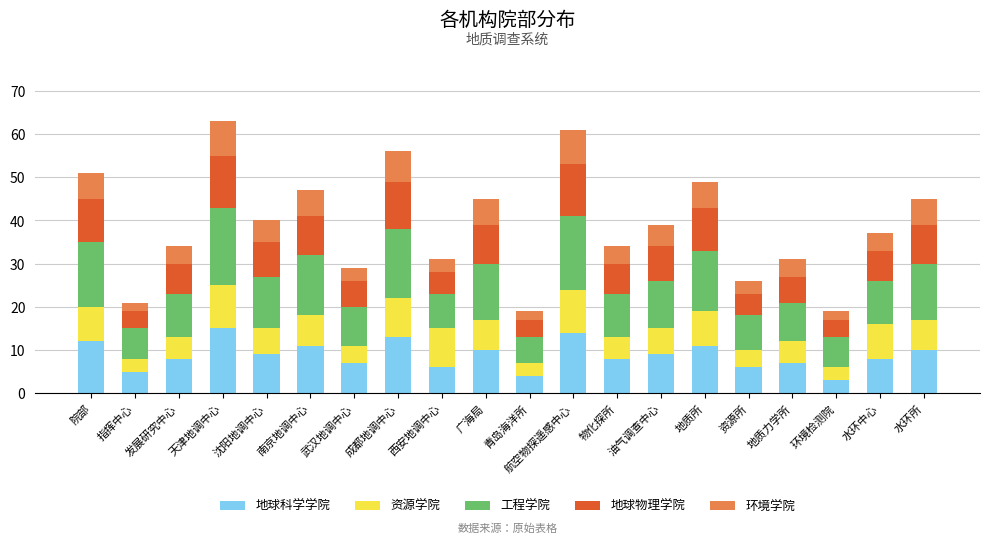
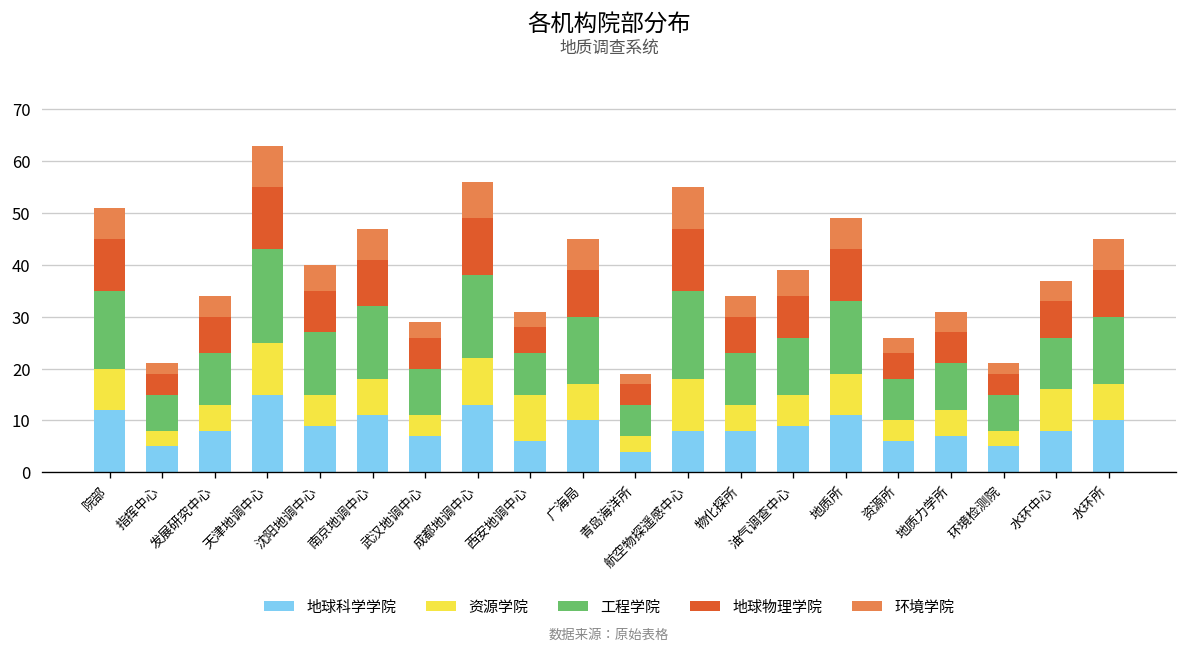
  {
    "地球科学学院": {
      "院部": 12,
      "指挥中心": 5,
      "发展研究中心": 8,
      "天津地调中心": 15,
      "沈阳地调中心": 9,
      "南京地调中心": 11,
      "武汉地调中心": 7,
      "成都地调中心": 13,
      "西安地调中心": 6,
      "广海局": 10,
      "青岛海洋所": 4,
-     "航空物探遥感中心": 14,
+     "航空物探遥感中心": 8,
      "物化探所": 8,
      "油气调查中心": 9,
      "地质所": 11,
      "资源所": 6,
      "地质力学所": 7,
-     "环境检测院": 3,
+     "环境检测院": 5,
      "水环中心": 8,
      "水环所": 10
    },
    "资源学院": {
      "院部": 8,
      "指挥中心": 3,
      "发展研究中心": 5,
      "天津地调中心": 10,
      "沈阳地调中心": 6,
      "南京地调中心": 7,
      "武汉地调中心": 4,
      "成都地调中心": 9,
      "西安地调中心": 9,
      "广海局": 7,
      "青岛海洋所": 3,
      "航空物探遥感中心": 10,
      "物化探所": 5,
      "油气调查中心": 6,
      "地质所": 8,
      "资源所": 4,
      "地质力学所": 5,
      "环境检测院": 3,
      "水环中心": 8,
      "水环所": 7
    },
    "工程学院": {
      "院部": 15,
      "指挥中心": 7,
      "发展研究中心": 10,
      "天津地调中心": 18,
      "沈阳地调中心": 12,
      "南京地调中心": 14,
      "武汉地调中心": 9,
      "成都地调中心": 16,
      "西安地调中心": 8,
      "广海局": 13,
      "青岛海洋所": 6,
      "航空物探遥感中心": 17,
      "物化探所": 10,
      "油气调查中心": 11,
      "地质所": 14,
      "资源所": 8,
      "地质力学所": 9,
      "环境检测院": 7,
      "水环中心": 10,
      "水环所": 13
    }
  }
